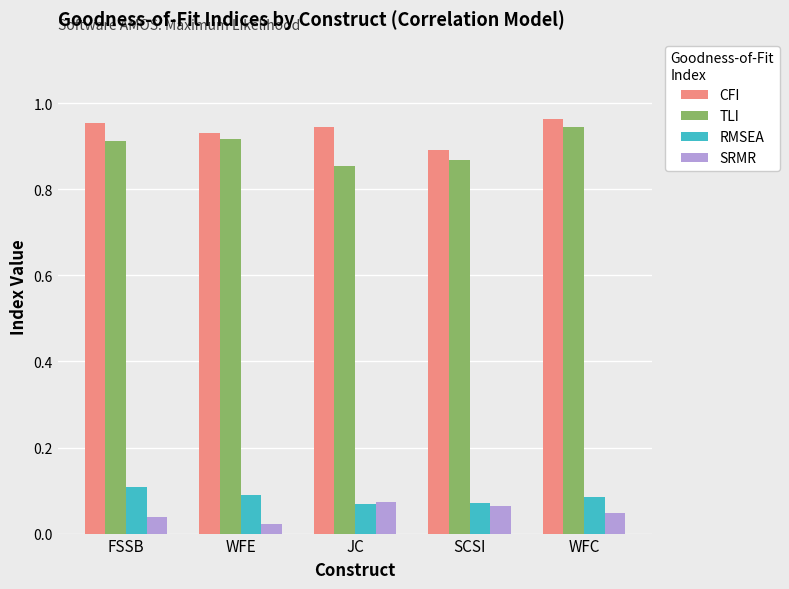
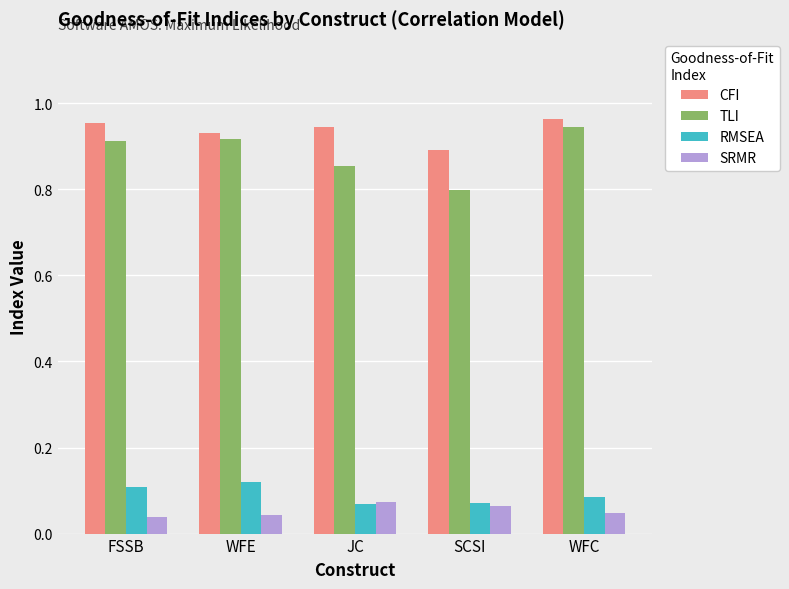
  {
    "CFI": {
      "FSSB": 0.96,
      "WFE": 0.93,
      "JC": 0.94,
      "SCSI": 0.89,
      "WFC": 0.96
    },
    "TLI": {
      "FSSB": 0.91,
      "WFE": 0.92,
      "JC": 0.85,
-     "SCSI": 0.87,
+     "SCSI": 0.80,
      "WFC": 0.95
    },
    "RMSEA": {
      "FSSB": 0.11,
-     "WFE": 0.09,
+     "WFE": 0.12,
      "JC": 0.07,
      "SCSI": 0.07,
      "WFC": 0.08
    },
    "SRMR": {
      "FSSB": 0.04,
-     "WFE": 0.02,
+     "WFE": 0.04,
      "JC": 0.07,
      "SCSI": 0.06,
      "WFC": 0.05
    }
  }
